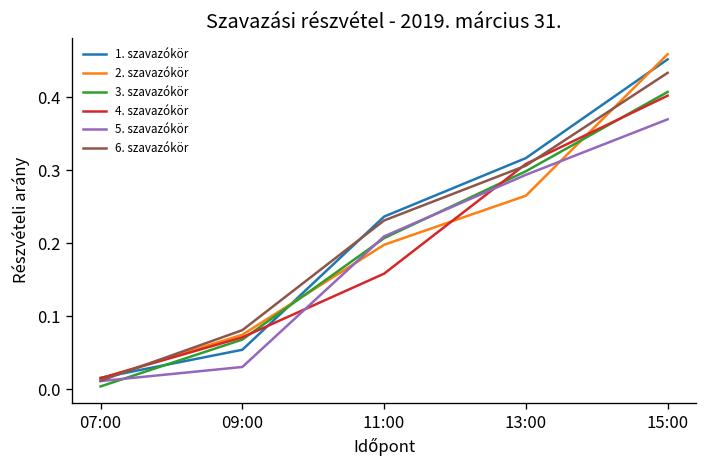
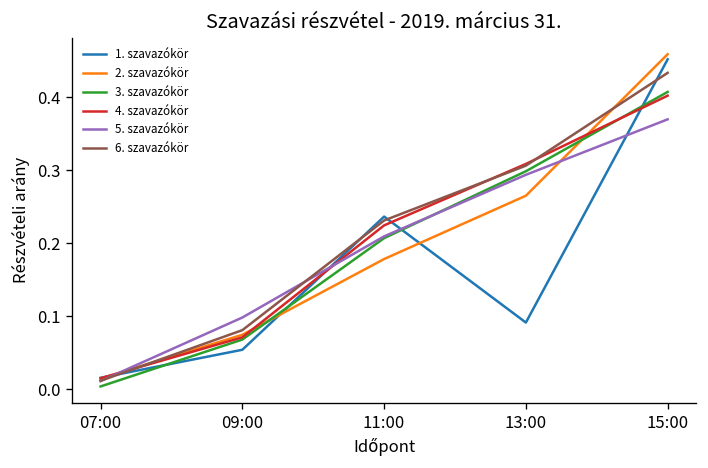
  {
    "1. szavazókör": {
      "09:00": 0.05,
      "11:00": 0.24,
-     "13:00": 0.32,
+     "13:00": 0.09,
      "15:00": 0.45
    },
    "2. szavazókör": {
-     "11:00": 0.20,
+     "11:00": 0.18,
      "13:00": 0.27,
      "15:00": 0.46
    },
    "3. szavazókör": {
      "07:00": 0.00,
      "13:00": 0.30,
      "15:00": 0.41
    },
    "4. szavazókör": {
-     "11:00": 0.16,
+     "11:00": 0.22,
      "15:00": 0.40
    },
    "5. szavazókör": {
-     "09:00": 0.03,
+     "09:00": 0.10,
      "13:00": 0.29,
      "15:00": 0.37
    },
    "6. szavazókör": {
      "09:00": 0.08,
      "11:00": 0.23,
      "15:00": 0.43
    }
  }
